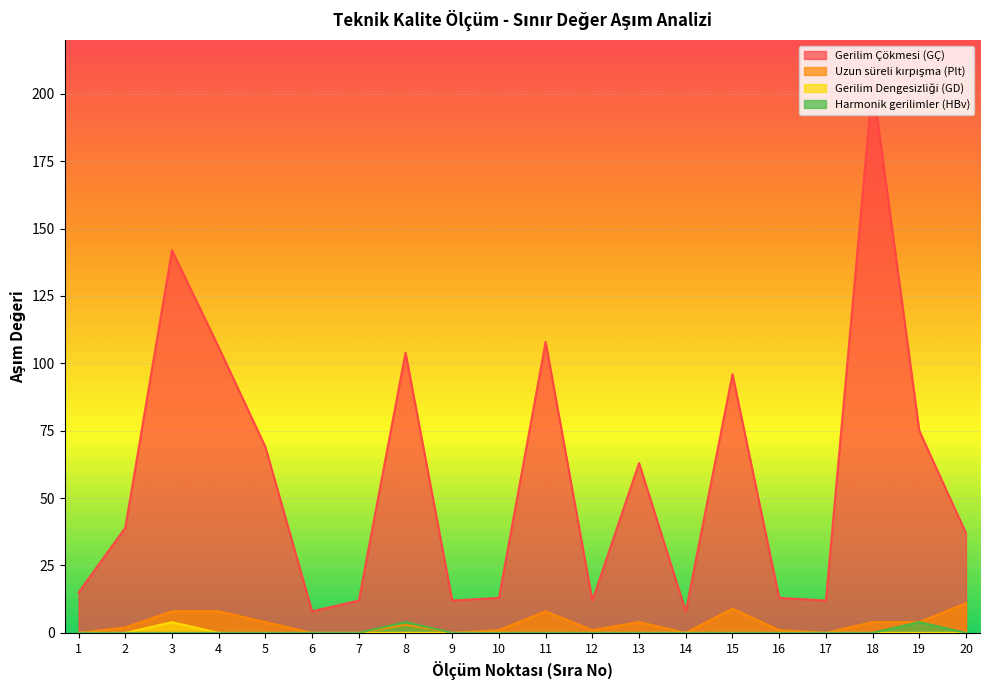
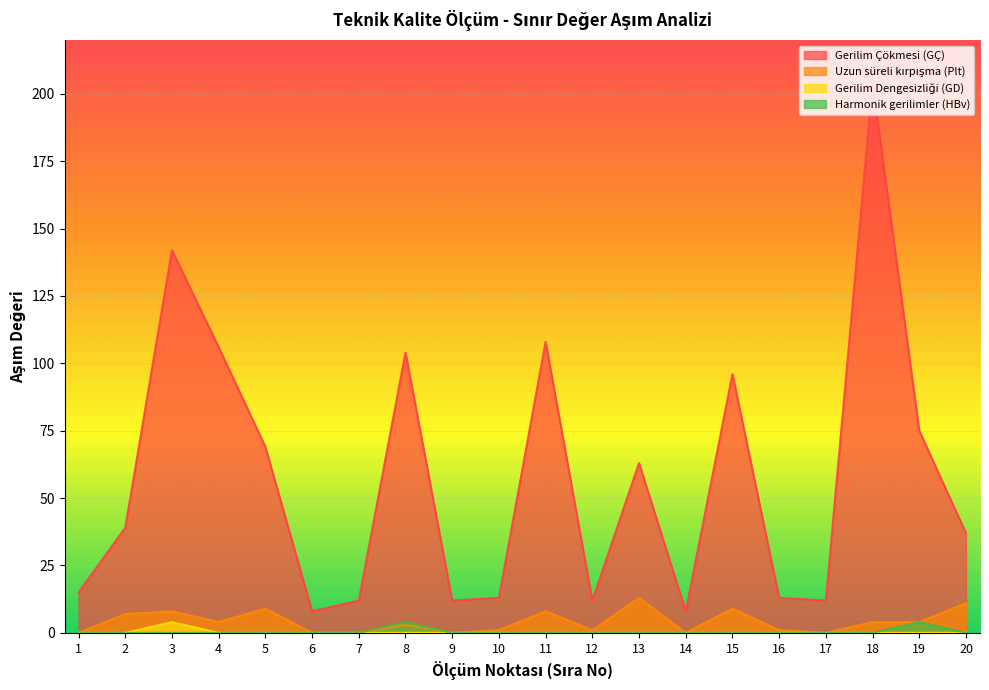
  {
    "Gerilim Çökmesi (GÇ)": {
      "1": 15,
      "2": 39,
      "3": 142,
      "4": 106,
      "5": 69,
      "6": 8,
      "7": 12,
      "8": 104,
      "9": 12,
      "10": 13,
      "11": 108,
      "12": 12,
      "13": 63,
      "14": 8,
      "15": 96,
      "16": 13,
      "17": 12,
      "19": 75,
      "20": 37
    },
    "Uzun süreli kırpışma (Plt)": {
-     "2": 2,
+     "2": 7,
      "3": 8,
-     "4": 8,
-     "5": 4,
+     "4": 4,
+     "5": 9,
      "8": 3,
      "10": 1,
      "11": 8,
      "12": 1,
-     "13": 4,
+     "13": 13,
      "15": 9,
      "16": 1,
      "18": 4,
      "20": 11
    },
    "Gerilim Dengesizliği (GD)": {
      "3": 4,
      "8": 0,
      "19": 0
    },
    "Harmonik gerilimler (HBv)": {
      "3": 0,
      "8": 4
    }
  }
